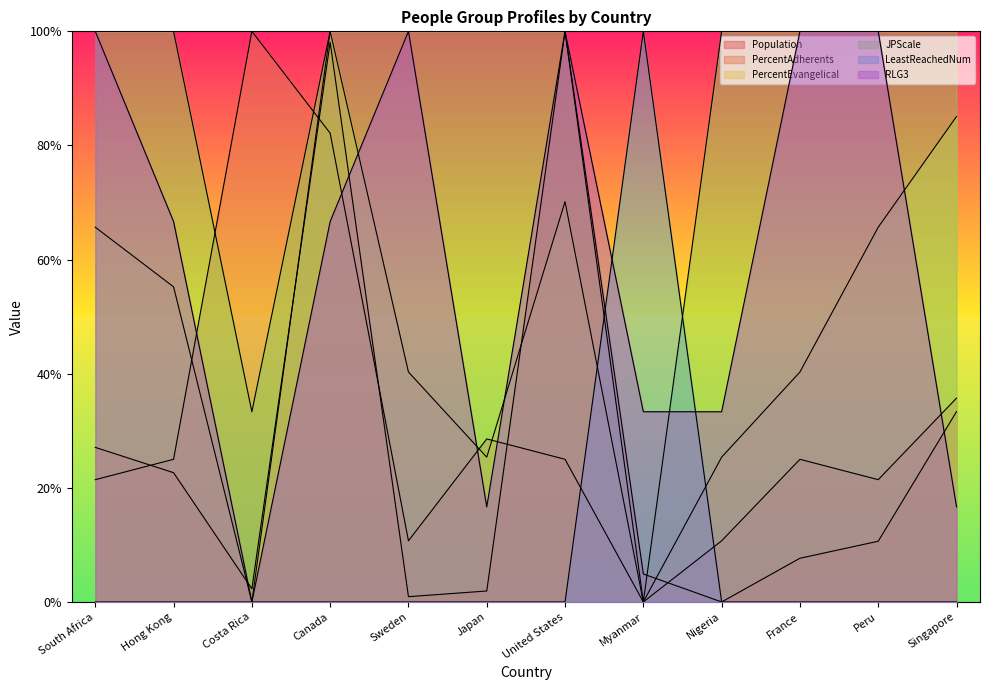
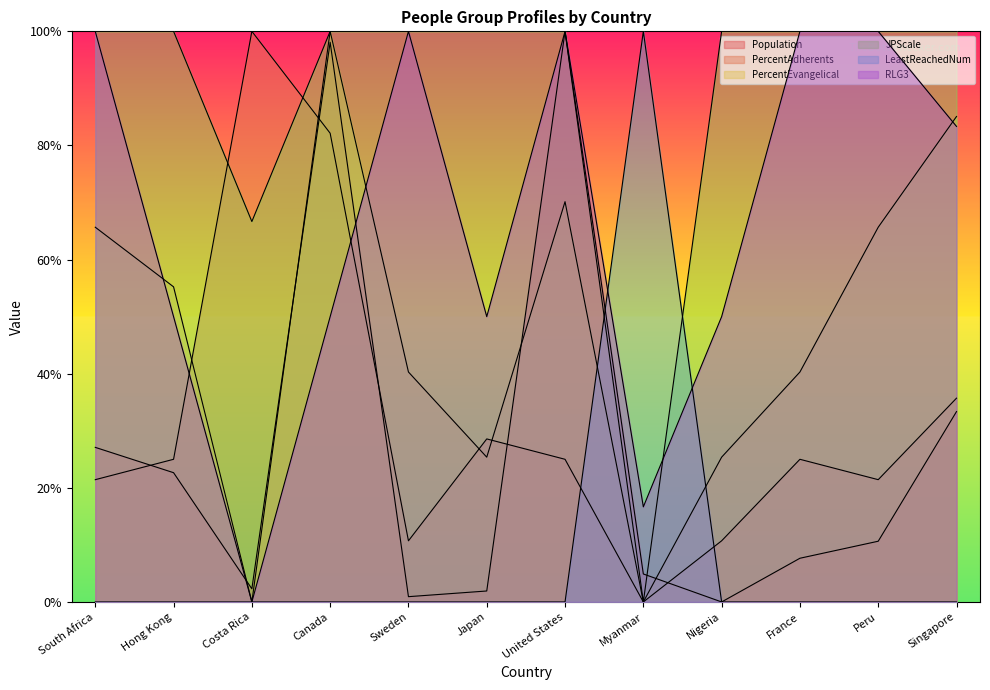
  {
    "JPScale": {
      "Hong Kong": "100%",
-     "Costa Rica": "33%",
+     "Costa Rica": "67%",
      "Japan": "100%",
      "Nigeria": "100%",
      "Singapore": "100%"
    },
    "LeastReachedNum": {
      "South Africa": "0%",
      "Hong Kong": "0%",
      "Canada": "0%",
      "Sweden": "0%",
      "Japan": "0%",
      "United States": "0%",
      "Myanmar": "100%",
      "France": "0%",
      "Peru": "0%",
      "Singapore": "0%"
    },
    "RLG3": {
-     "Hong Kong": "67%",
-     "Canada": "67%",
-     "Japan": "17%",
-     "Myanmar": "33%",
-     "Nigeria": "33%",
-     "Singapore": "17%"
+     "Hong Kong": "50%",
+     "Canada": "50%",
+     "Japan": "50%",
+     "Myanmar": "17%",
+     "Nigeria": "50%",
+     "Singapore": "83%"
    }
  }
